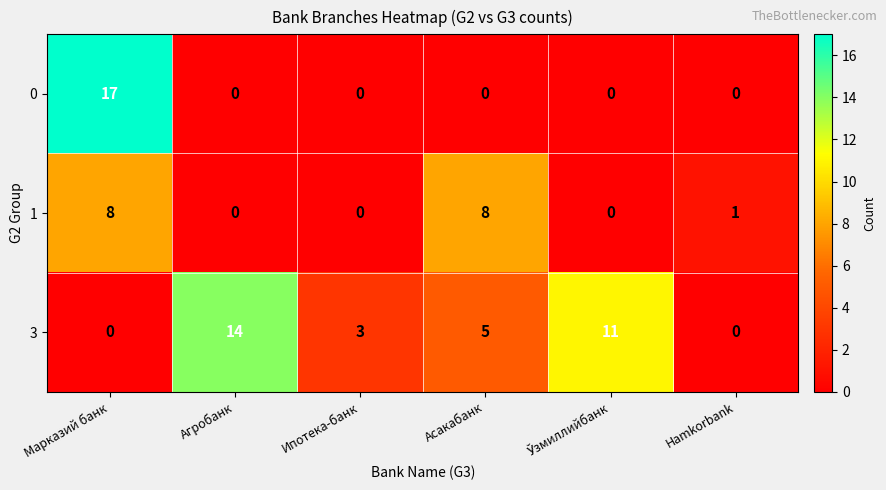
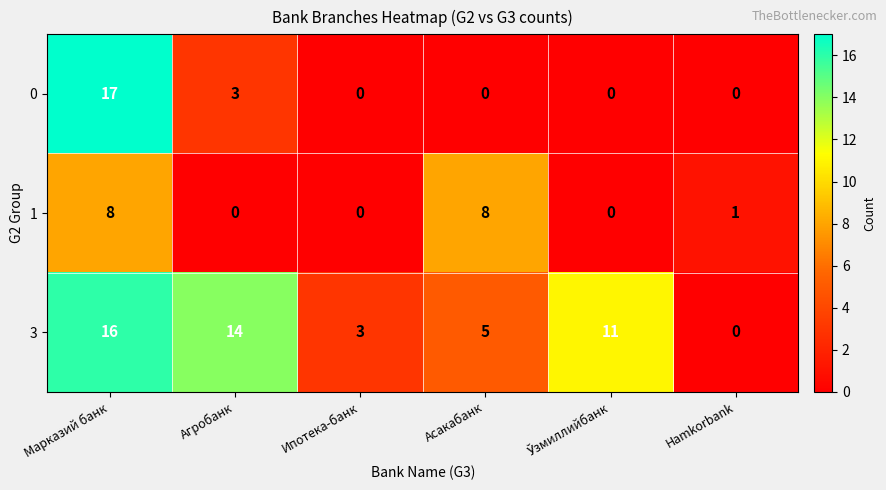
  {
    "0": {
      "Марказий банк": 17,
-     "Агробанк": 0,
+     "Агробанк": 3,
      "Ипотека-банк": 0,
      "Асакабанк": 0,
      "Ўзмиллийбанк": 0,
      "Hamkorbank": 0
    },
    "1": {
      "Марказий банк": 8,
      "Агробанк": 0,
      "Ипотека-банк": 0,
      "Асакабанк": 8,
      "Ўзмиллийбанк": 0,
      "Hamkorbank": 1
    },
    "3": {
-     "Марказий банк": 0,
+     "Марказий банк": 16,
      "Агробанк": 14,
      "Ипотека-банк": 3,
      "Асакабанк": 5,
      "Ўзмиллийбанк": 11,
      "Hamkorbank": 0
    }
  }
